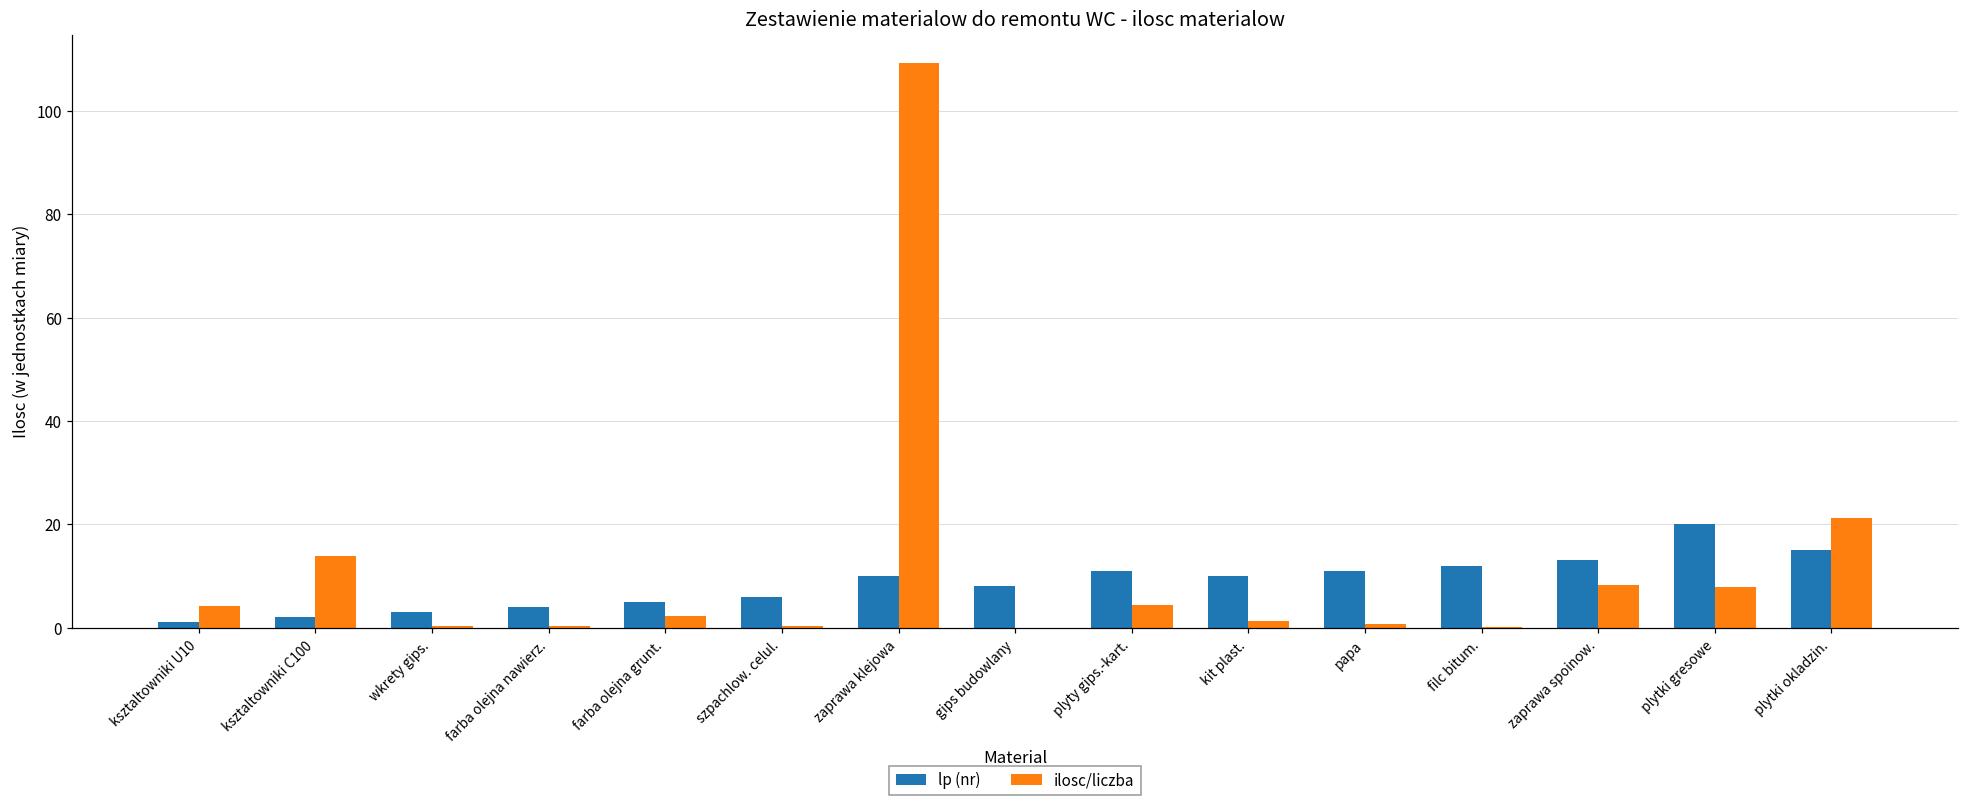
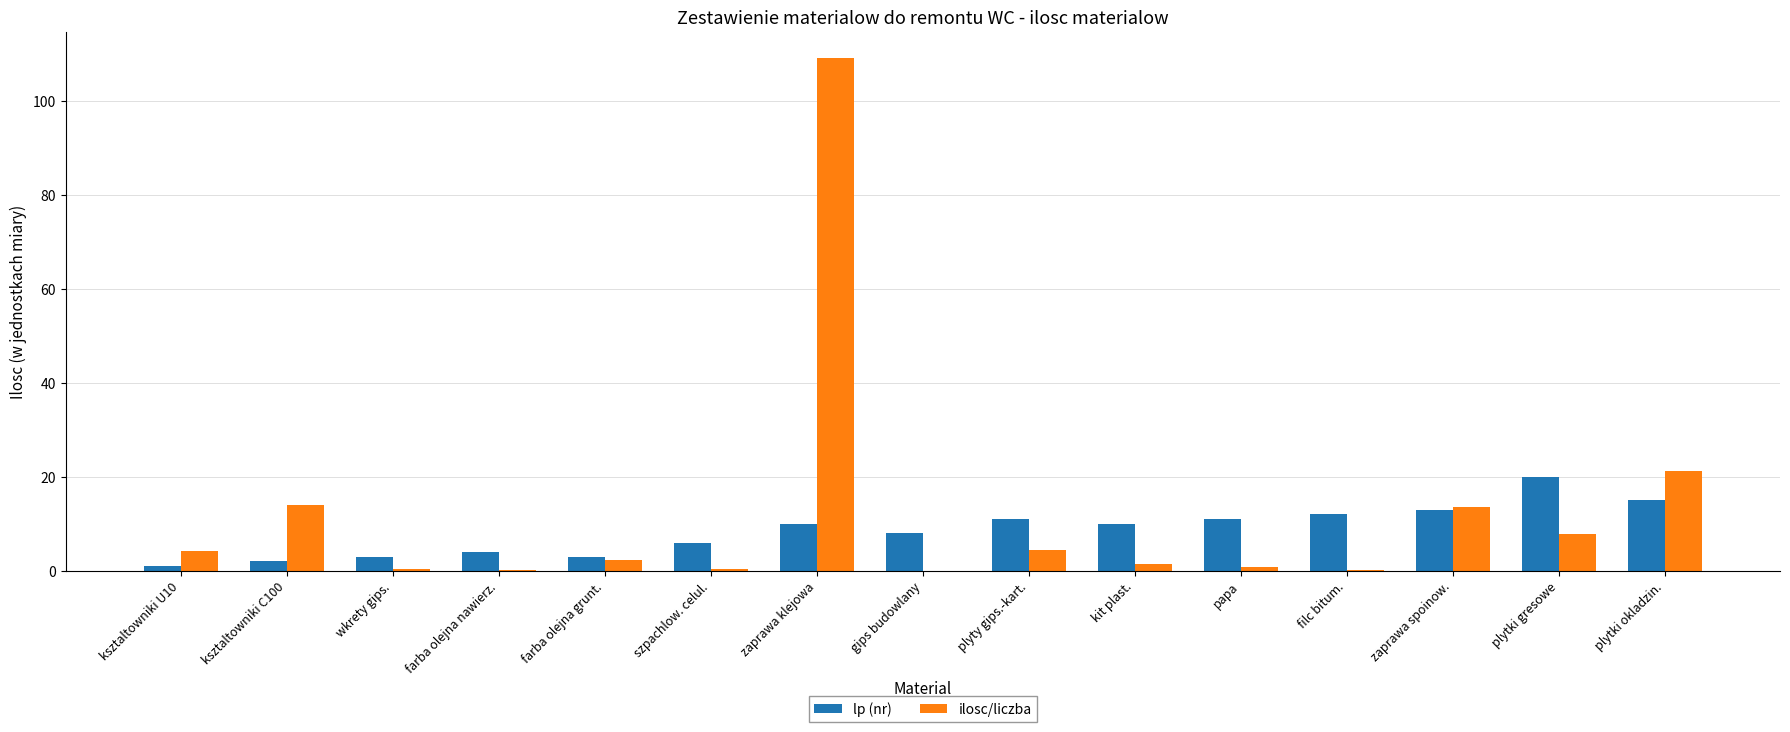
  {
    "lp (nr)": {
      "ksztaltowniki U10": 1,
      "ksztaltowniki C100": 2,
      "wkrety gips.": 3,
      "farba olejna nawierz.": 4,
-     "farba olejna grunt.": 5,
+     "farba olejna grunt.": 3,
      "szpachlow. celul.": 6,
      "zaprawa klejowa": 10,
      "gips budowlany": 8,
      "plyty gips.-kart.": 11,
      "kit plast.": 10,
      "papa": 11,
      "filc bitum.": 12,
      "zaprawa spoinow.": 13,
      "plytki gresowe": 20,
      "plytki okladzin.": 15
    },
    "ilosc/liczba": {
      "ksztaltowniki U10": 4,
      "ksztaltowniki C100": 14,
      "farba olejna grunt.": 2,
      "zaprawa klejowa": 109,
      "plyty gips.-kart.": 4,
      "kit plast.": 1,
      "papa": 1,
-     "zaprawa spoinow.": 8,
+     "zaprawa spoinow.": 14,
      "plytki gresowe": 8,
      "plytki okladzin.": 21
    }
  }
